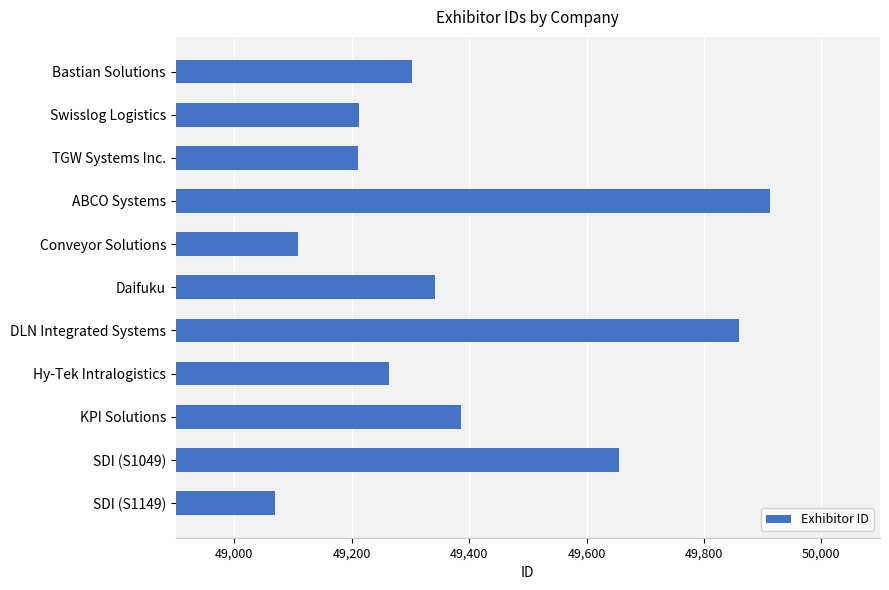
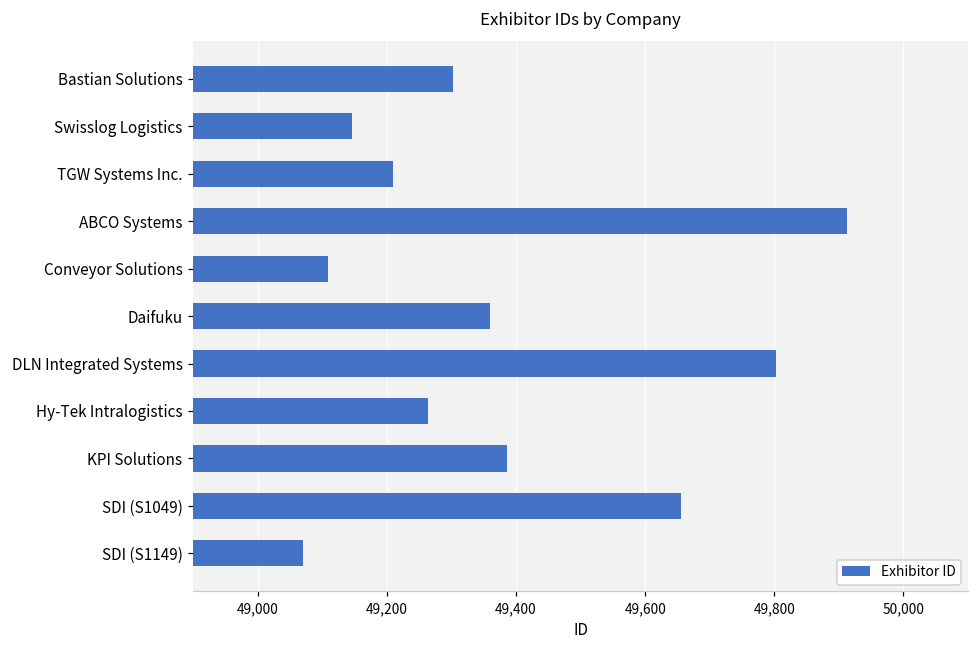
  {
    "Bastian Solutions": "49,300",
-   "Swisslog Logistics": "49,210",
+   "Swisslog Logistics": "49,150",
    "TGW Systems Inc.": "49,210",
    "ABCO Systems": "49,910",
    "Conveyor Solutions": "49,110",
-   "Daifuku": "49,340",
-   "DLN Integrated Systems": "49,860",
+   "Daifuku": "49,360",
+   "DLN Integrated Systems": "49,800",
    "Hy-Tek Intralogistics": "49,260",
    "KPI Solutions": "49,390",
    "SDI (S1049)": "49,660",
    "SDI (S1149)": "49,070"
  }
